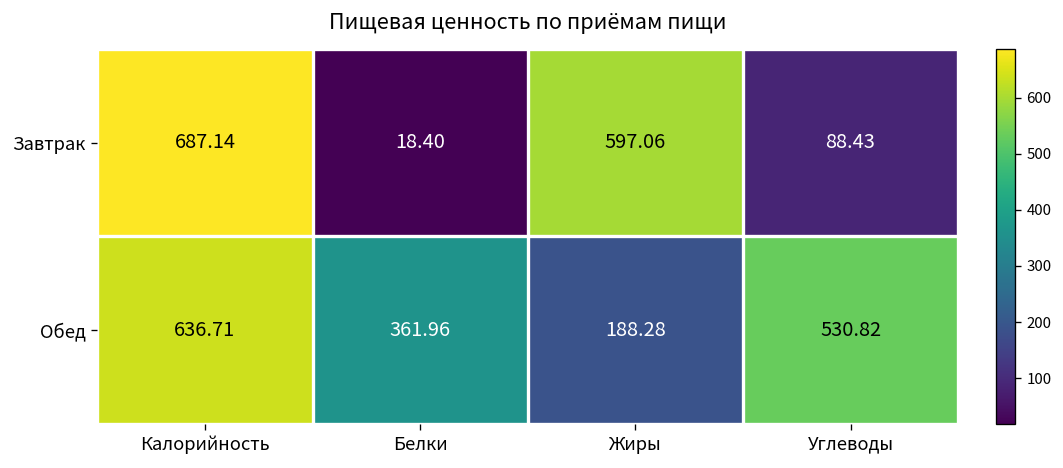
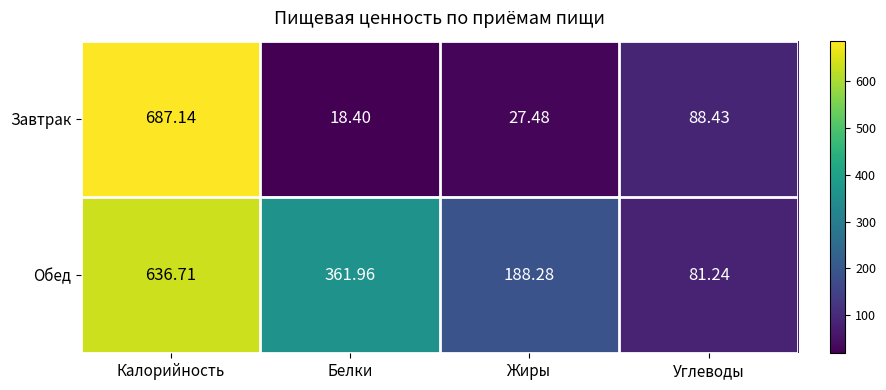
  {
    "Завтрак": {
      "Калорийность": 687.14,
      "Белки": 18.40,
-     "Жиры": 597.06,
+     "Жиры": 27.48,
      "Углеводы": 88.43
    },
    "Обед": {
      "Калорийность": 636.71,
      "Белки": 361.96,
      "Жиры": 188.28,
-     "Углеводы": 530.82
+     "Углеводы": 81.24
    }
  }
